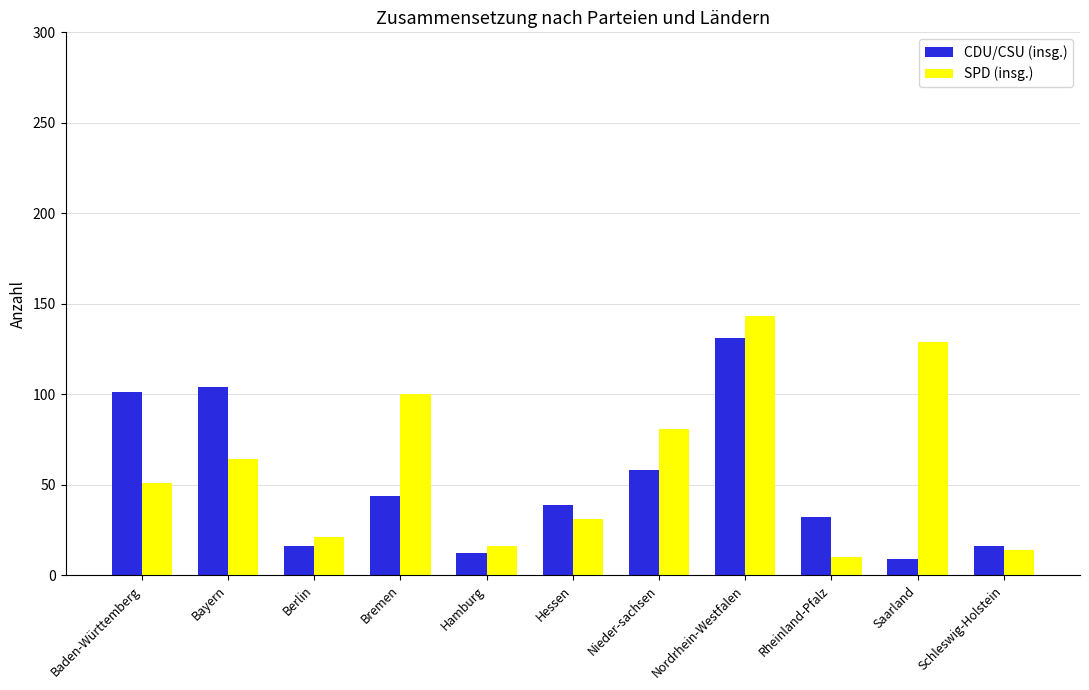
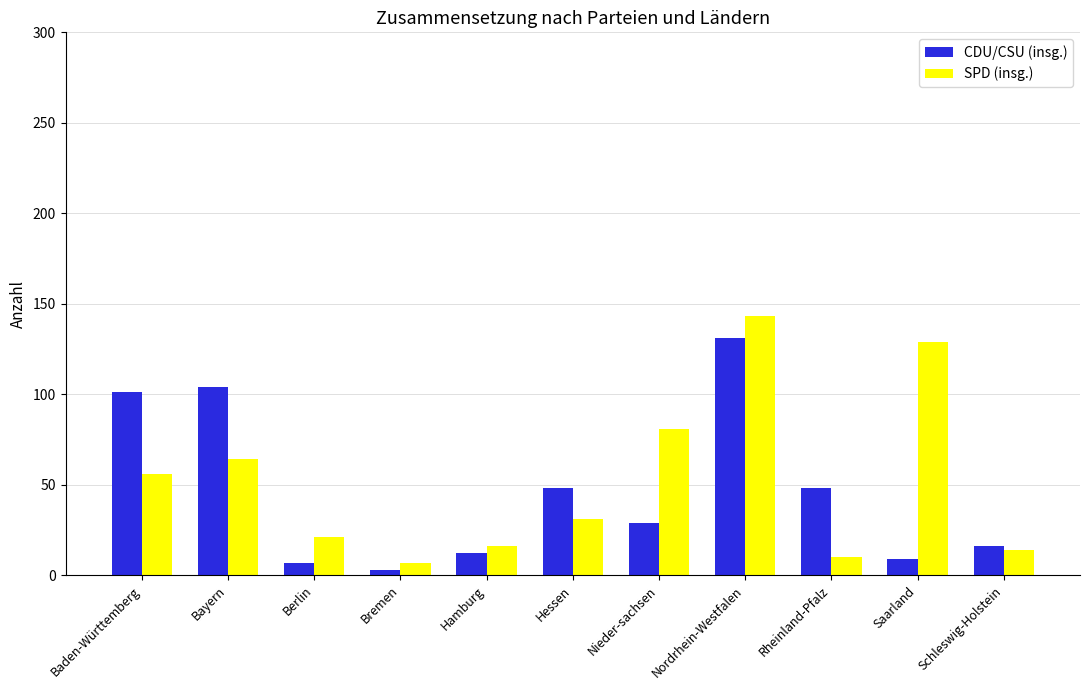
  {
    "CDU/CSU (insg.)": {
      "Baden-Württemberg": 101,
      "Bayern": 104,
-     "Berlin": 16,
-     "Bremen": 44,
+     "Berlin": 7,
+     "Bremen": 3,
      "Hamburg": 12,
-     "Hessen": 39,
-     "Nieder-sachsen": 58,
+     "Hessen": 48,
+     "Nieder-sachsen": 29,
      "Nordrhein-Westfalen": 131,
-     "Rheinland-Pfalz": 32,
+     "Rheinland-Pfalz": 48,
      "Saarland": 9,
      "Schleswig-Holstein": 16
    },
    "SPD (insg.)": {
-     "Baden-Württemberg": 51,
+     "Baden-Württemberg": 56,
      "Bayern": 64,
      "Berlin": 21,
-     "Bremen": 100,
+     "Bremen": 7,
      "Hamburg": 16,
      "Hessen": 31,
      "Nieder-sachsen": 81,
      "Nordrhein-Westfalen": 143,
      "Rheinland-Pfalz": 10,
      "Saarland": 129,
      "Schleswig-Holstein": 14
    }
  }
